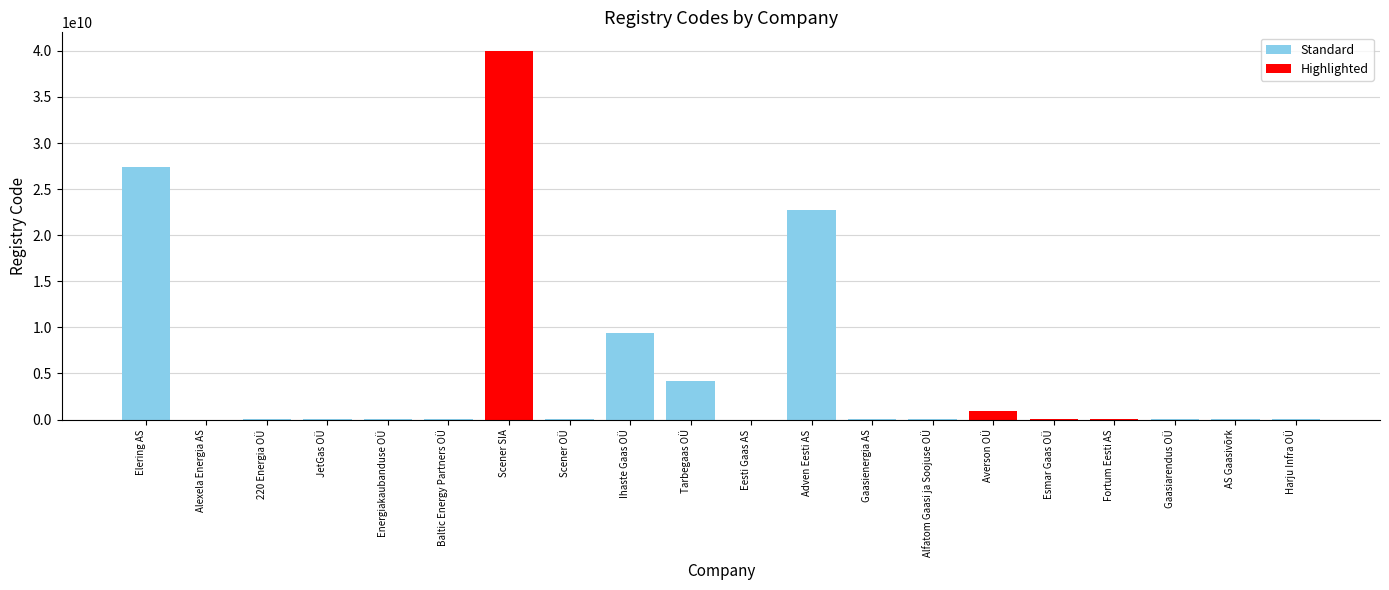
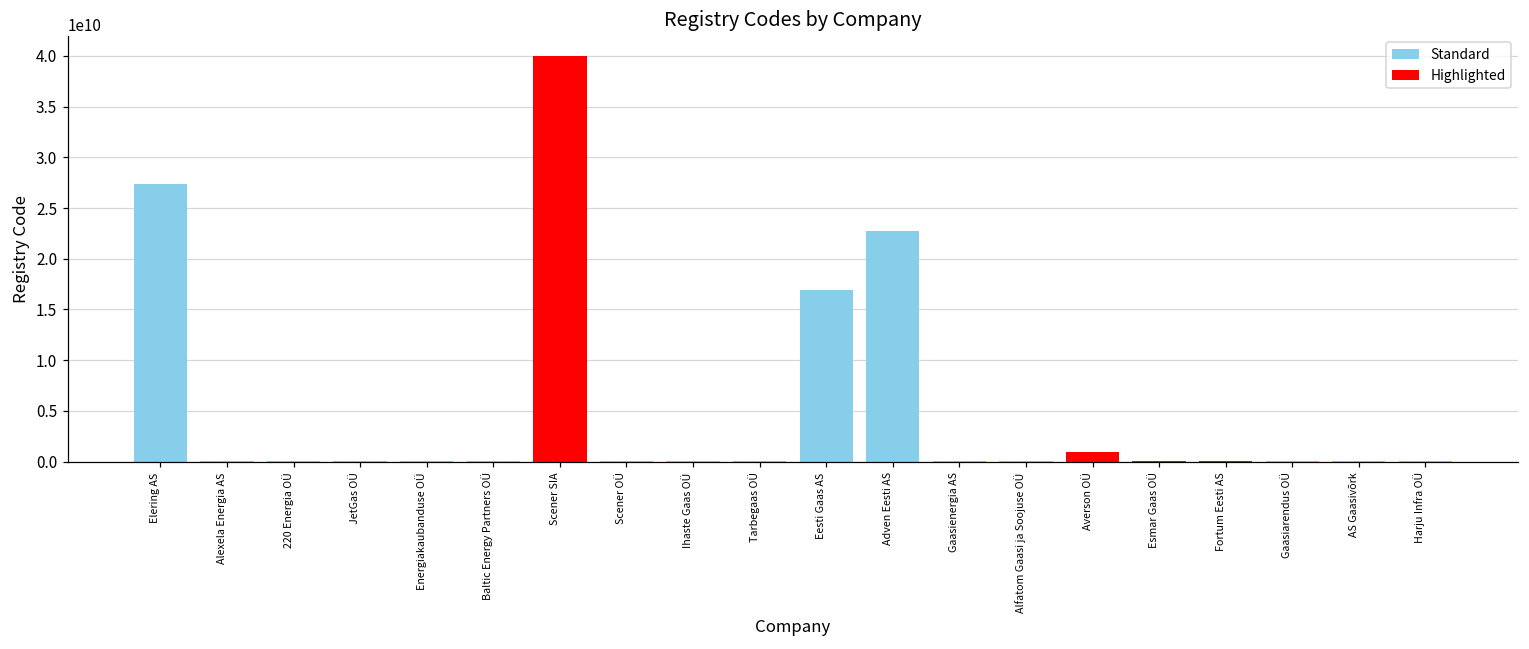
  {
    "Elering AS": 27000000000,
    "Scener SIA": 40000000000,
-   "Ihaste Gaas OÜ": 9000000000,
-   "Tarbegaas OÜ": 4000000000,
-   "Eesti Gaas AS": 0,
+   "Ihaste Gaas OÜ": 0,
+   "Tarbegaas OÜ": 0,
+   "Eesti Gaas AS": 17000000000,
    "Adven Eesti AS": 23000000000,
    "Averson OÜ": 1000000000
  }
